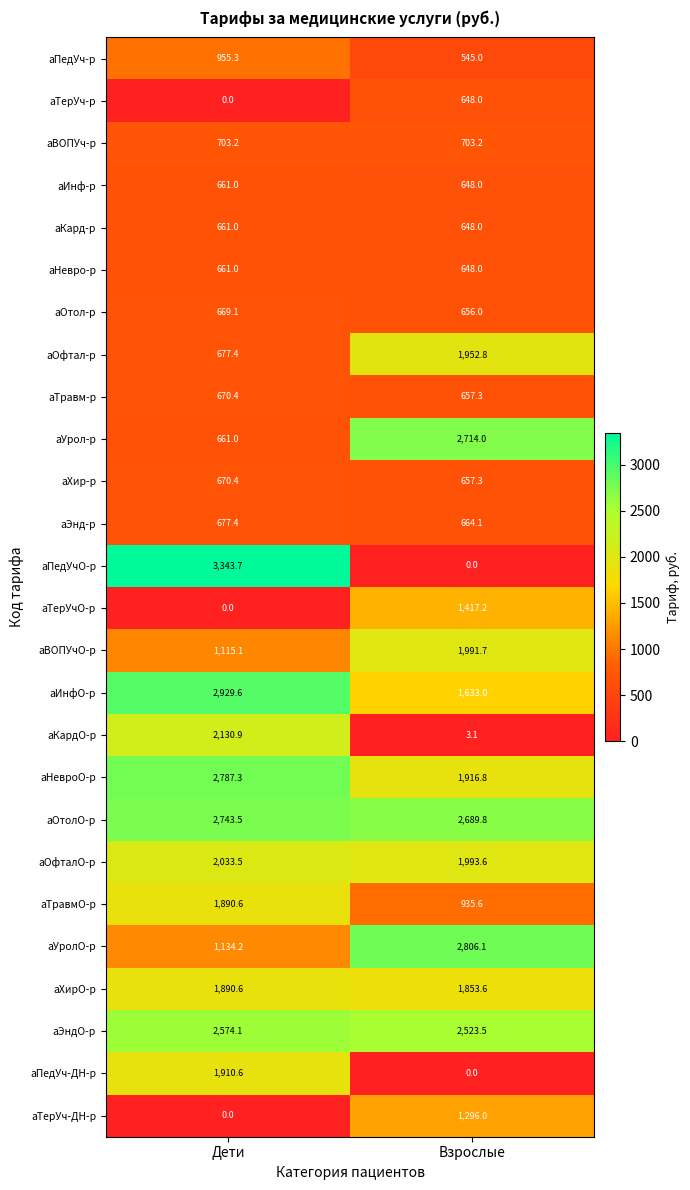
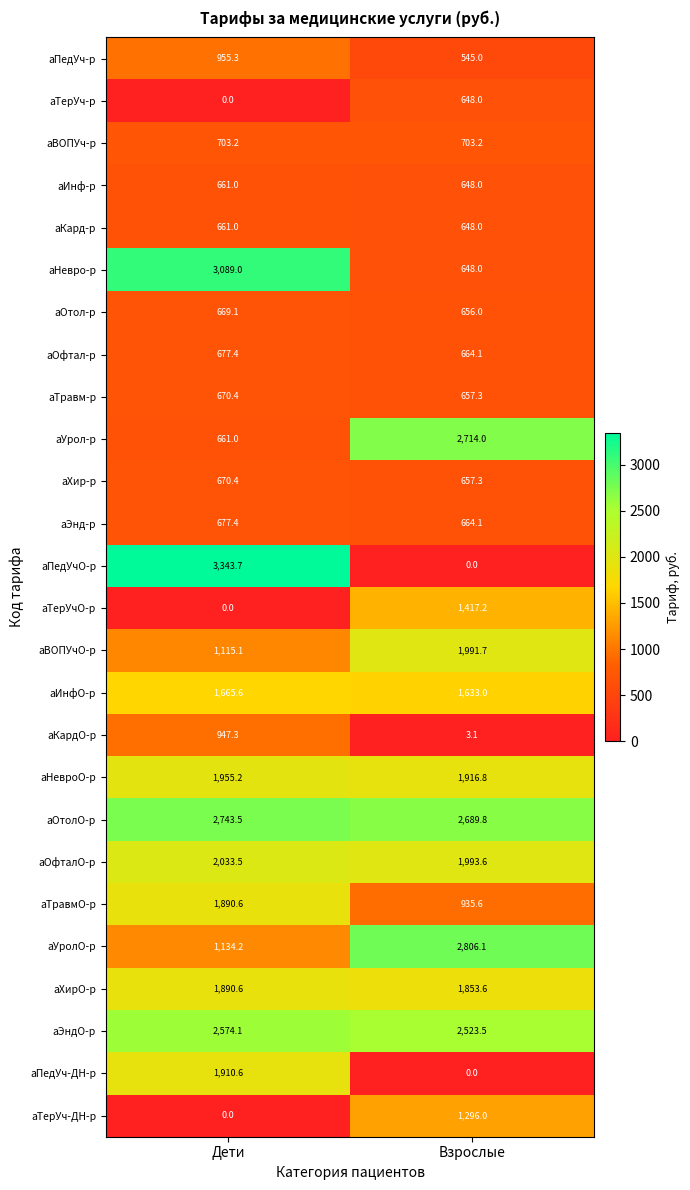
  {
    "аПедУч-р": {
      "Дети": "955.3",
      "Взрослые": "545.0"
    },
    "аТерУч-р": {
      "Дети": "0.0",
      "Взрослые": "648.0"
    },
    "аВОПУч-р": {
      "Дети": "703.2",
      "Взрослые": "703.2"
    },
    "аИнф-р": {
      "Дети": "661.0",
      "Взрослые": "648.0"
    },
    "аКард-р": {
      "Дети": "661.0",
      "Взрослые": "648.0"
    },
    "аНевро-р": {
-     "Дети": "661.0",
+     "Дети": "3,089.0",
      "Взрослые": "648.0"
    },
    "аОтол-р": {
      "Дети": "669.1",
      "Взрослые": "656.0"
    },
    "аОфтал-р": {
      "Дети": "677.4",
-     "Взрослые": "1,952.8"
+     "Взрослые": "664.1"
    },
    "аТравм-р": {
      "Дети": "670.4",
      "Взрослые": "657.3"
    },
    "аУрол-р": {
      "Дети": "661.0",
      "Взрослые": "2,714.0"
    },
    "аХир-р": {
      "Дети": "670.4",
      "Взрослые": "657.3"
    },
    "аЭнд-р": {
      "Дети": "677.4",
      "Взрослые": "664.1"
    },
    "аПедУчО-р": {
      "Дети": "3,343.7",
      "Взрослые": "0.0"
    },
    "аТерУчО-р": {
      "Дети": "0.0",
      "Взрослые": "1,417.2"
    },
    "аВОПУчО-р": {
      "Дети": "1,115.1",
      "Взрослые": "1,991.7"
    },
    "аИнфО-р": {
-     "Дети": "2,929.6",
+     "Дети": "1,665.6",
      "Взрослые": "1,633.0"
    },
    "аКардО-р": {
-     "Дети": "2,130.9",
+     "Дети": "947.3",
      "Взрослые": "3.1"
    },
    "аНевроО-р": {
-     "Дети": "2,787.3",
+     "Дети": "1,955.2",
      "Взрослые": "1,916.8"
    },
    "аОтолО-р": {
      "Дети": "2,743.5",
      "Взрослые": "2,689.8"
    },
    "аОфталО-р": {
      "Дети": "2,033.5",
      "Взрослые": "1,993.6"
    },
    "аТравмО-р": {
      "Дети": "1,890.6",
      "Взрослые": "935.6"
    },
    "аУролО-р": {
      "Дети": "1,134.2",
      "Взрослые": "2,806.1"
    },
    "аХирО-р": {
      "Дети": "1,890.6",
      "Взрослые": "1,853.6"
    },
    "аЭндО-р": {
      "Дети": "2,574.1",
      "Взрослые": "2,523.5"
    },
    "аПедУч-ДН-р": {
      "Дети": "1,910.6",
      "Взрослые": "0.0"
    },
    "аТерУч-ДН-р": {
      "Дети": "0.0",
      "Взрослые": "1,296.0"
    }
  }
